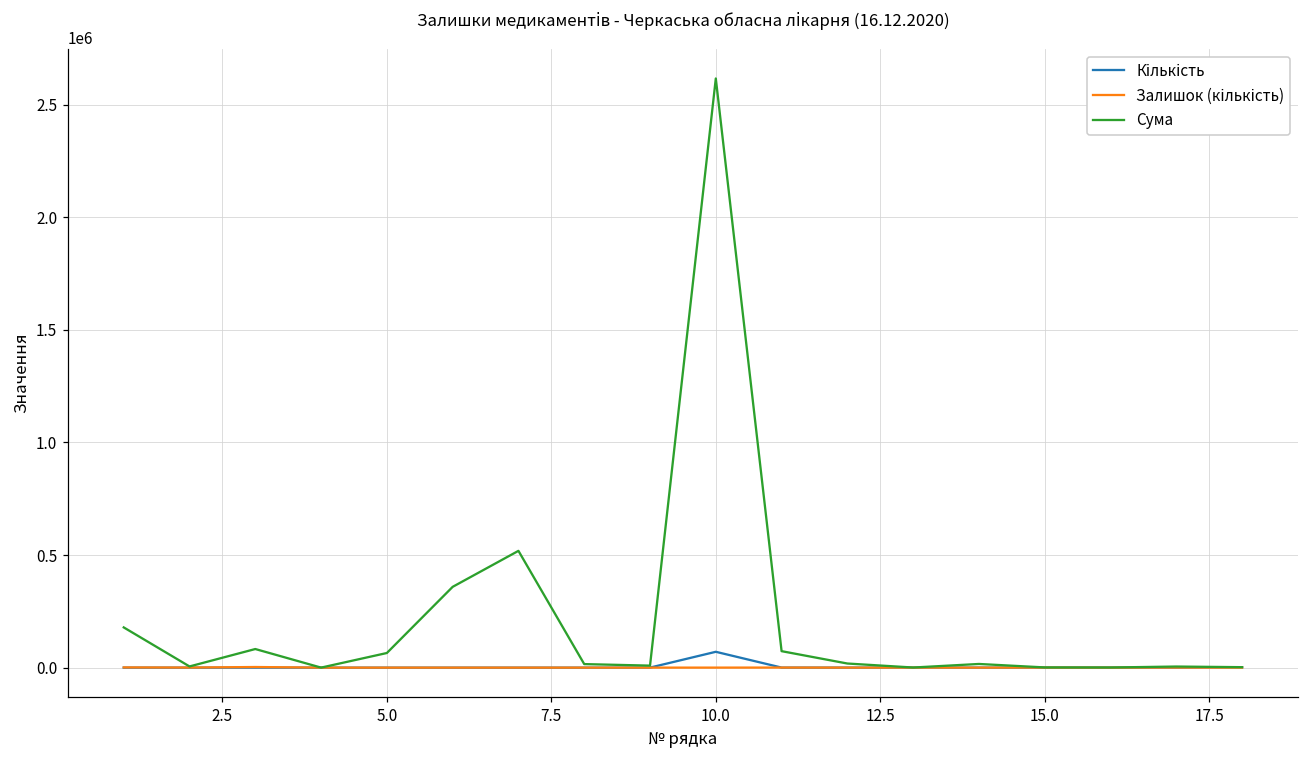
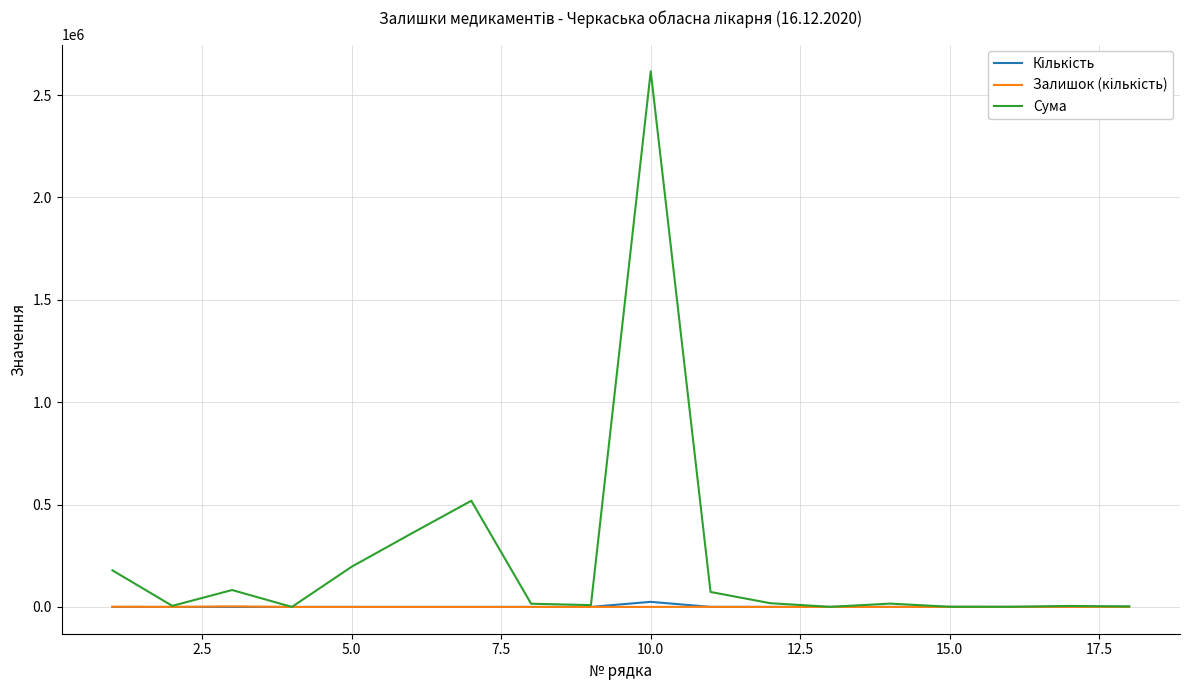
  {
    "Кількість": {
-     "10.0": 70000
+     "10.0": 20000
    },
    "Залишок (кількість)": {
      "10.0": 0
    },
    "Сума": {
-     "5.0": 60000,
+     "5.0": 200000,
      "10.0": 2620000
    }
  }
